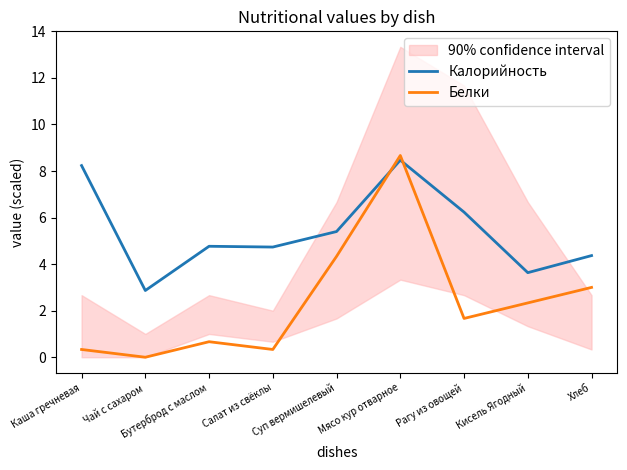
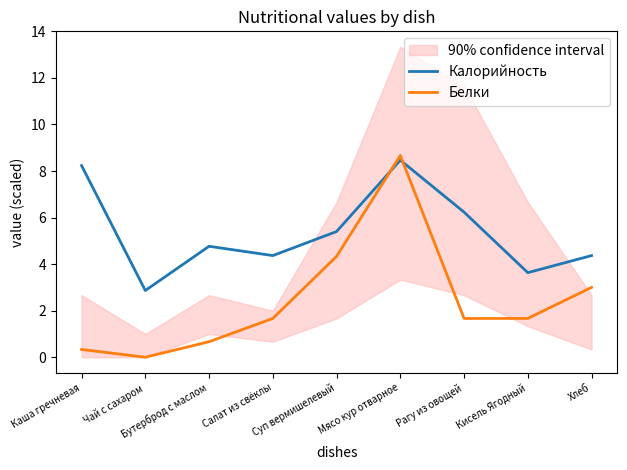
  {
    "Калорийность": {
      "Каша гречневая": 8.2,
      "Чай с сахаром": 2.9,
      "Бутерброд с маслом": 4.8,
-     "Салат из свёклы": 4.7,
+     "Салат из свёклы": 4.4,
      "Суп вермишелевый": 5.4,
      "Мясо кур отварное": 8.5,
      "Рагу из овощей": 6.2,
      "Кисель Ягодный": 3.6,
      "Хлеб": 4.4
    },
    "90% confidence interval": {
      "Каша гречневая": 2.7,
      "Чай с сахаром": 1.0
    },
    "Белки": {
      "Каша гречневая": 0.3,
      "Чай с сахаром": 0.0,
      "Бутерброд с маслом": 0.7,
-     "Салат из свёклы": 0.3,
+     "Салат из свёклы": 1.7,
      "Суп вермишелевый": 4.3,
      "Мясо кур отварное": 8.7,
      "Рагу из овощей": 1.7,
-     "Кисель Ягодный": 2.3,
+     "Кисель Ягодный": 1.7,
      "Хлеб": 3.0
    }
  }
